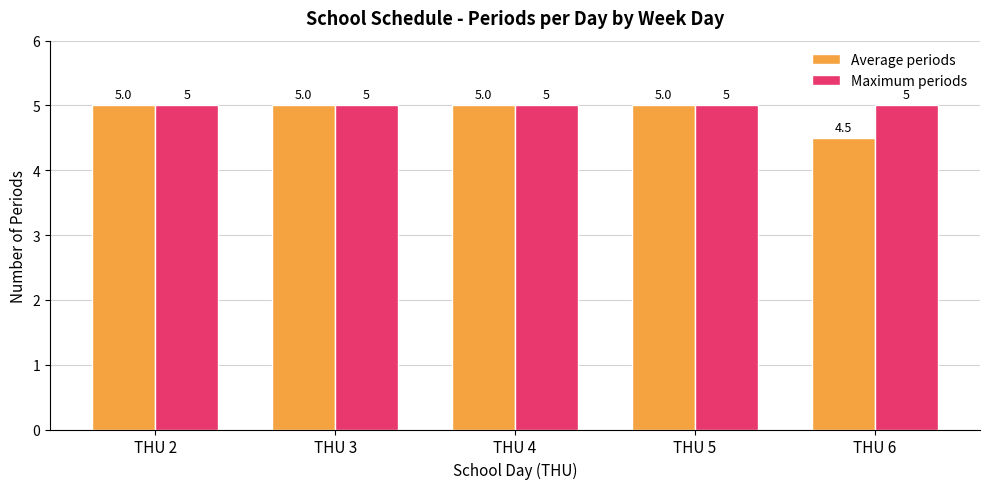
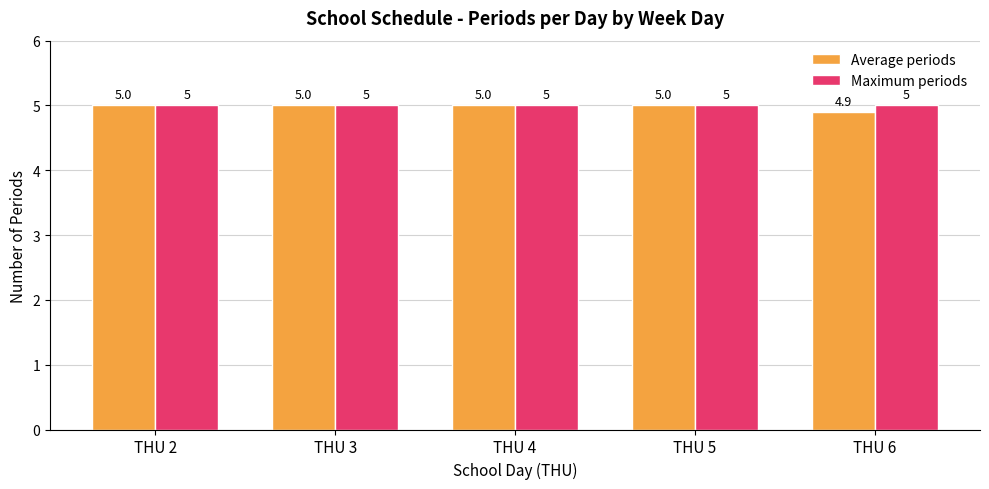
  {
    "Average periods": {
      "THU 2": 5.0,
      "THU 3": 5.0,
      "THU 4": 5.0,
      "THU 5": 5.0,
-     "THU 6": 4.5
+     "THU 6": 4.9
    },
    "Maximum periods": {
      "THU 2": 5,
      "THU 3": 5,
      "THU 4": 5,
      "THU 5": 5,
      "THU 6": 5
    }
  }
